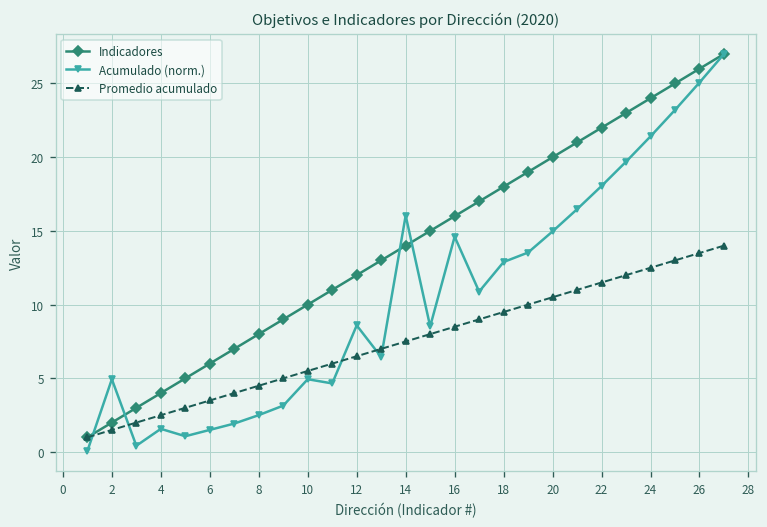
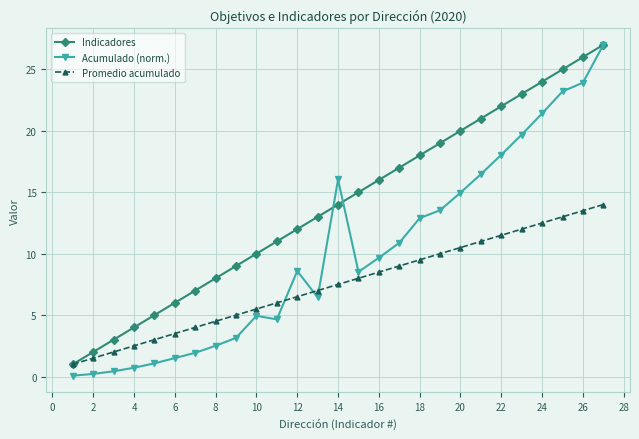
  {
    "Acumulado (norm.)": {
-     "2": 4.9,
-     "4": 1.6,
+     "2": 0.2,
+     "4": 0.7,
      "6": 1.5,
      "8": 2.5,
      "10": 4.9,
      "12": 8.6,
      "14": 16.0,
-     "16": 14.6,
+     "16": 9.7,
      "18": 12.9,
      "20": 15.0,
      "22": 18.0,
      "24": 21.4,
-     "26": 25.1
+     "26": 23.9
    }
  }
